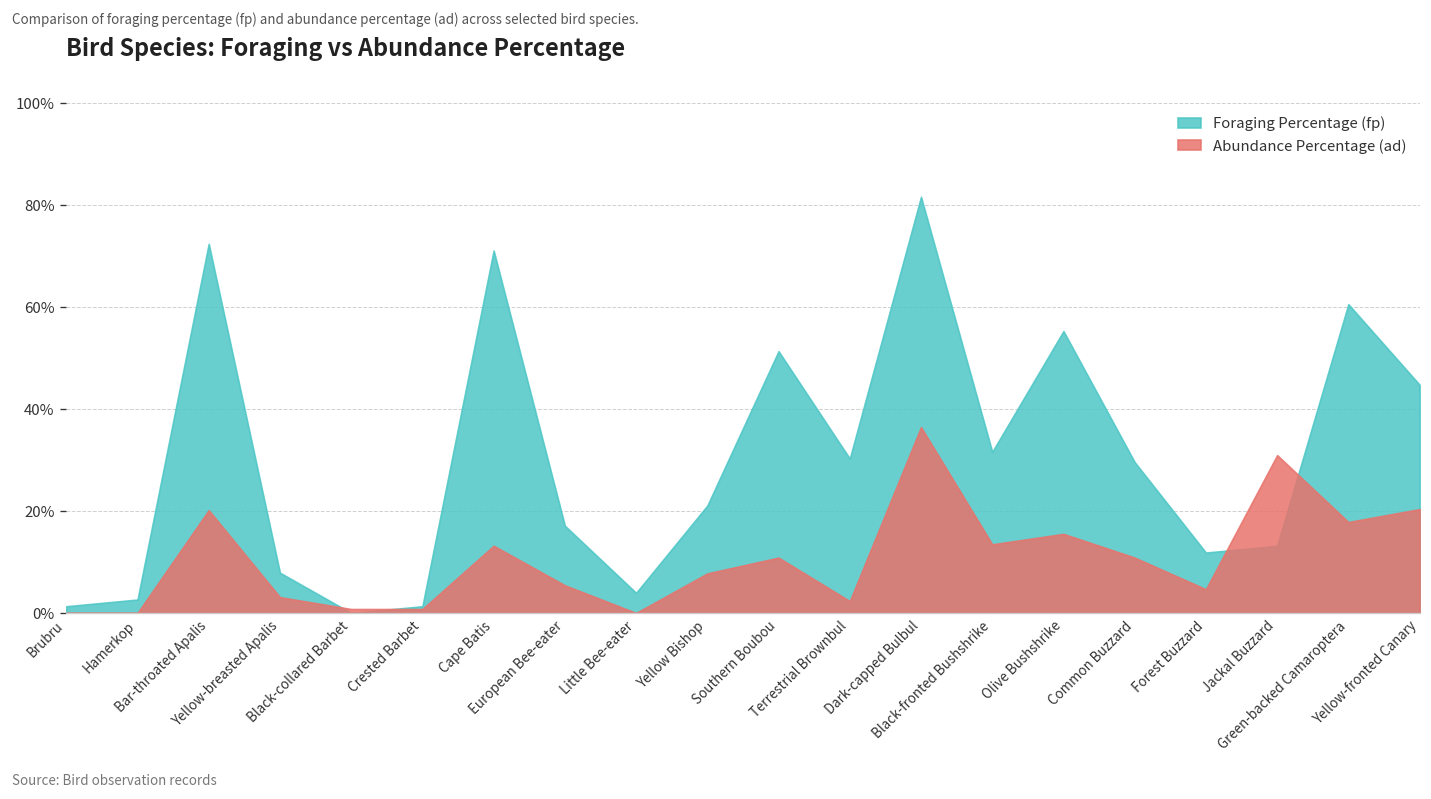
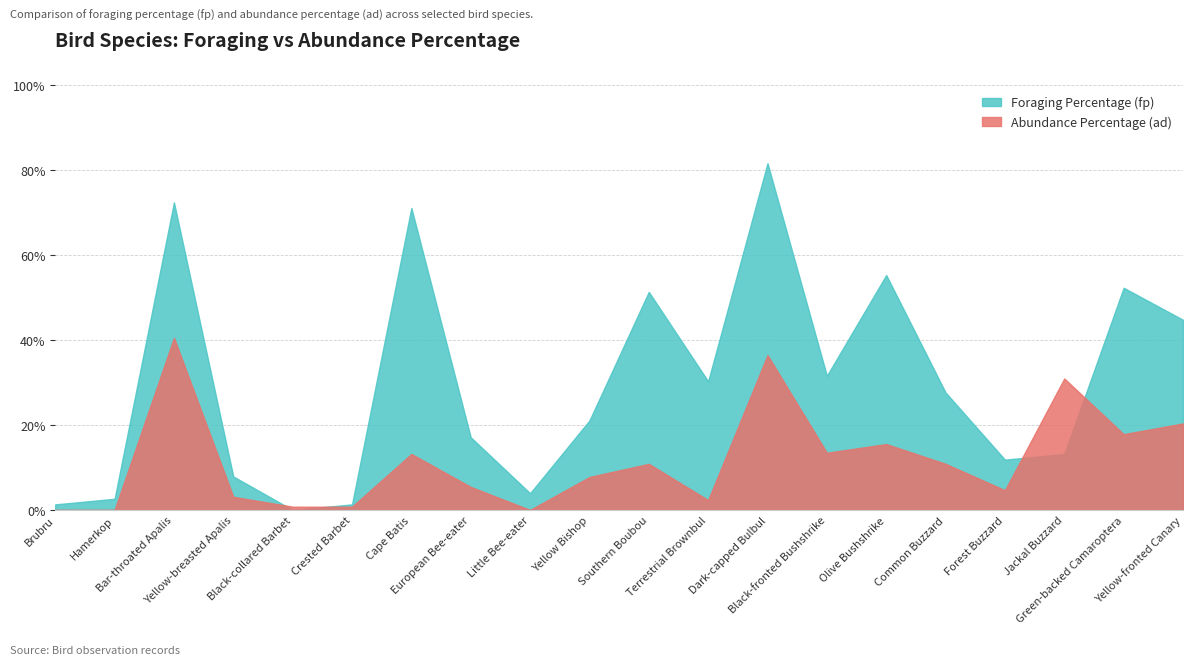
  {
    "Foraging Percentage (fp)": {
      "Brubru": "1%",
      "Hamerkop": "3%",
      "Bar-throated Apalis": "72%",
      "Yellow-breasted Apalis": "8%",
      "Black-collared Barbet": "0%",
      "Cape Batis": "71%",
      "European Bee-eater": "17%",
      "Little Bee-eater": "4%",
      "Yellow Bishop": "21%",
      "Southern Boubou": "51%",
      "Terrestrial Brownbul": "30%",
      "Dark-capped Bulbul": "82%",
      "Black-fronted Bushshrike": "32%",
      "Olive Bushshrike": "55%",
-     "Common Buzzard": "30%",
+     "Common Buzzard": "28%",
      "Forest Buzzard": "12%",
      "Jackal Buzzard": "13%",
-     "Green-backed Camaroptera": "61%",
+     "Green-backed Camaroptera": "52%",
      "Yellow-fronted Canary": "45%"
    },
    "Abundance Percentage (ad)": {
      "Brubru": "0%",
      "Hamerkop": "0%",
-     "Bar-throated Apalis": "20%",
+     "Bar-throated Apalis": "41%",
      "Yellow-breasted Apalis": "3%",
      "Black-collared Barbet": "1%",
      "Cape Batis": "13%",
      "European Bee-eater": "5%",
      "Little Bee-eater": "0%",
      "Yellow Bishop": "8%",
      "Southern Boubou": "11%",
      "Terrestrial Brownbul": "2%",
      "Dark-capped Bulbul": "36%",
      "Black-fronted Bushshrike": "13%",
      "Olive Bushshrike": "16%",
      "Common Buzzard": "11%",
      "Forest Buzzard": "5%",
      "Jackal Buzzard": "31%",
      "Green-backed Camaroptera": "18%",
      "Yellow-fronted Canary": "20%"
    }
  }
